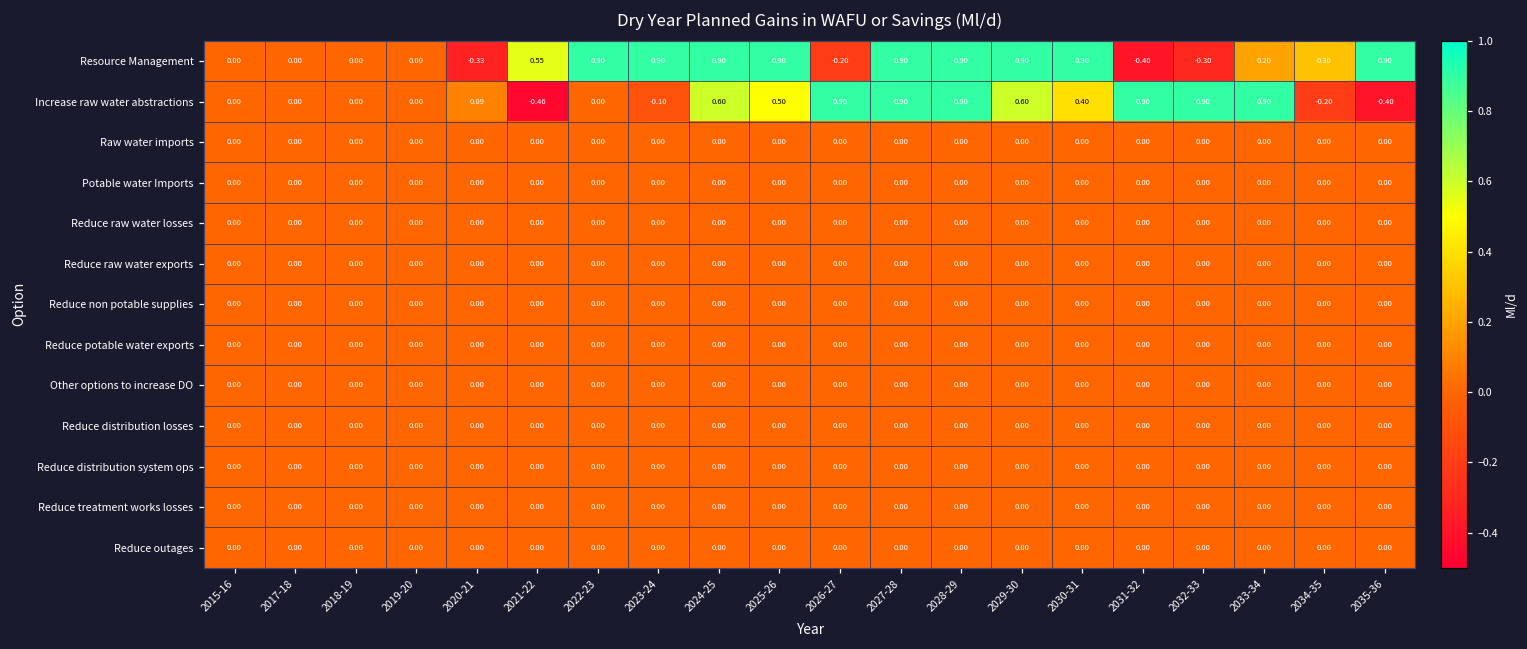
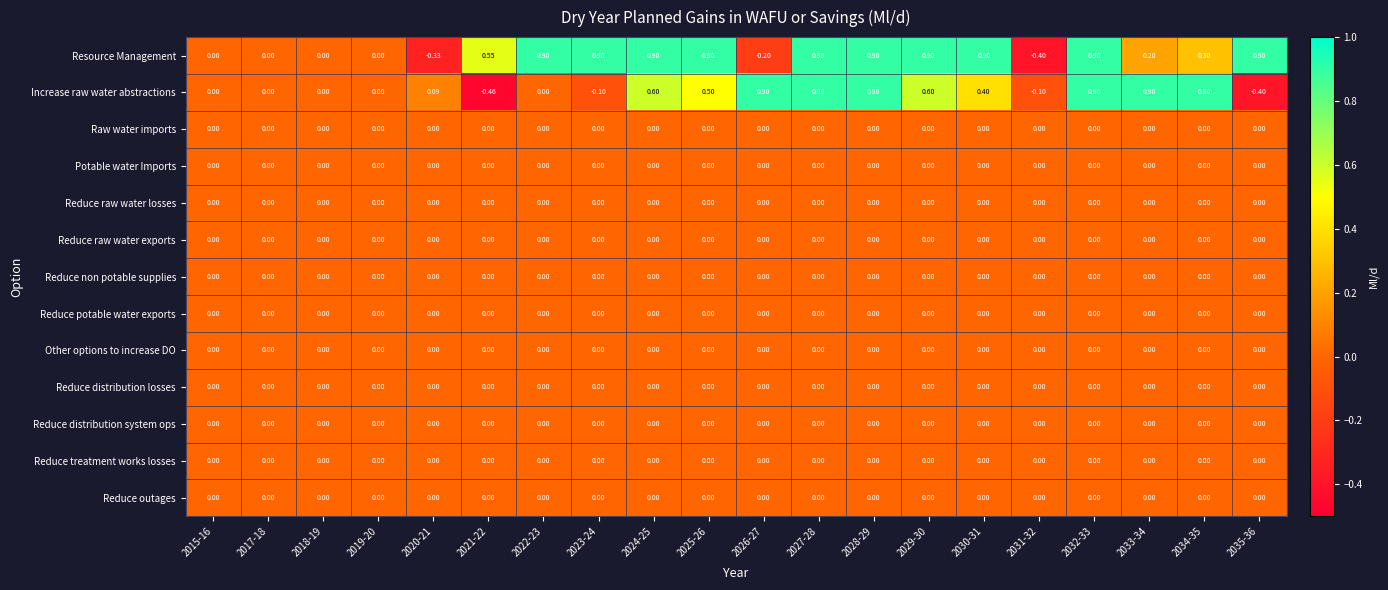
  {
    "Resource Management": {
      "2015-16": 0.00,
      "2017-18": 0.00,
      "2018-19": 0.00,
      "2019-20": 0.00,
      "2020-21": -0.33,
      "2021-22": 0.55,
      "2022-23": 0.90,
      "2023-24": 0.90,
      "2024-25": 0.90,
      "2025-26": 0.90,
      "2026-27": -0.20,
      "2027-28": 0.90,
      "2028-29": 0.90,
      "2029-30": 0.90,
      "2030-31": 0.90,
      "2031-32": -0.40,
-     "2032-33": -0.30,
+     "2032-33": 0.90,
      "2033-34": 0.20,
      "2034-35": 0.30,
      "2035-36": 0.90
    },
    "Increase raw water abstractions": {
      "2015-16": 0.00,
      "2017-18": 0.00,
      "2018-19": 0.00,
      "2019-20": 0.00,
      "2020-21": 0.09,
      "2021-22": -0.46,
      "2022-23": 0.00,
      "2023-24": -0.10,
      "2024-25": 0.60,
      "2025-26": 0.50,
      "2026-27": 0.90,
      "2027-28": 0.90,
      "2028-29": 0.90,
      "2029-30": 0.60,
      "2030-31": 0.40,
-     "2031-32": 0.90,
+     "2031-32": -0.10,
      "2032-33": 0.90,
      "2033-34": 0.90,
-     "2034-35": -0.20,
+     "2034-35": 0.90,
      "2035-36": -0.40
    }
  }
